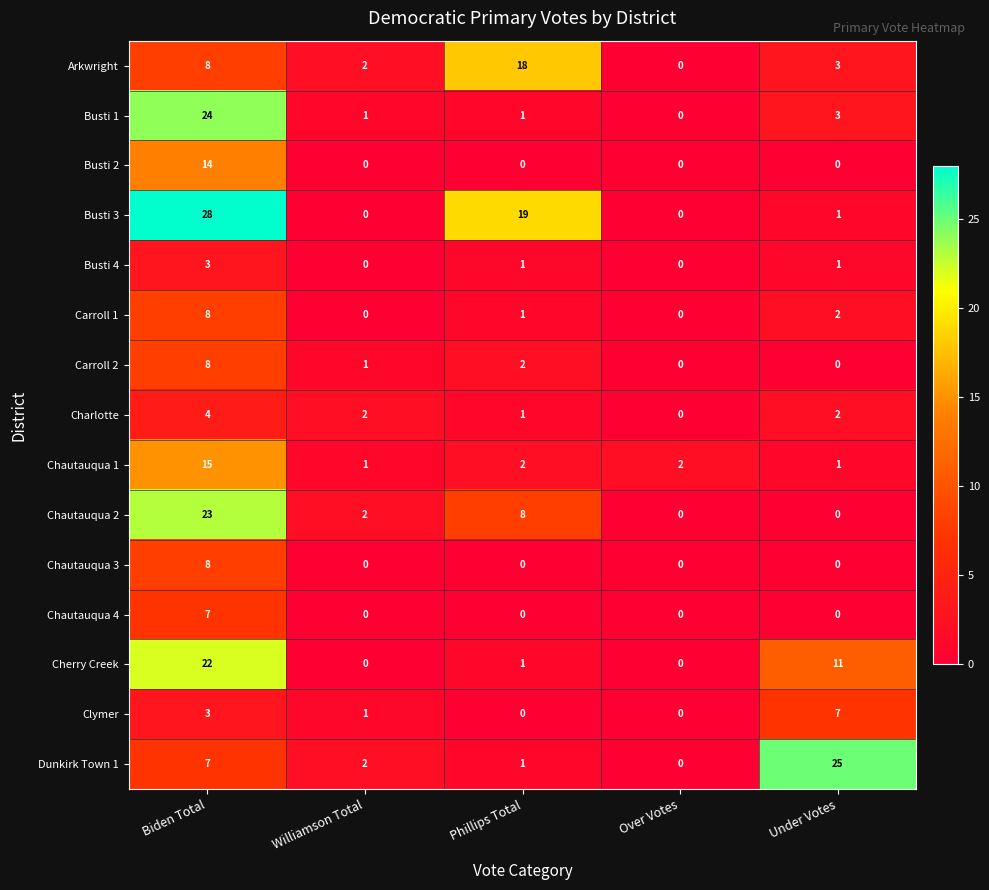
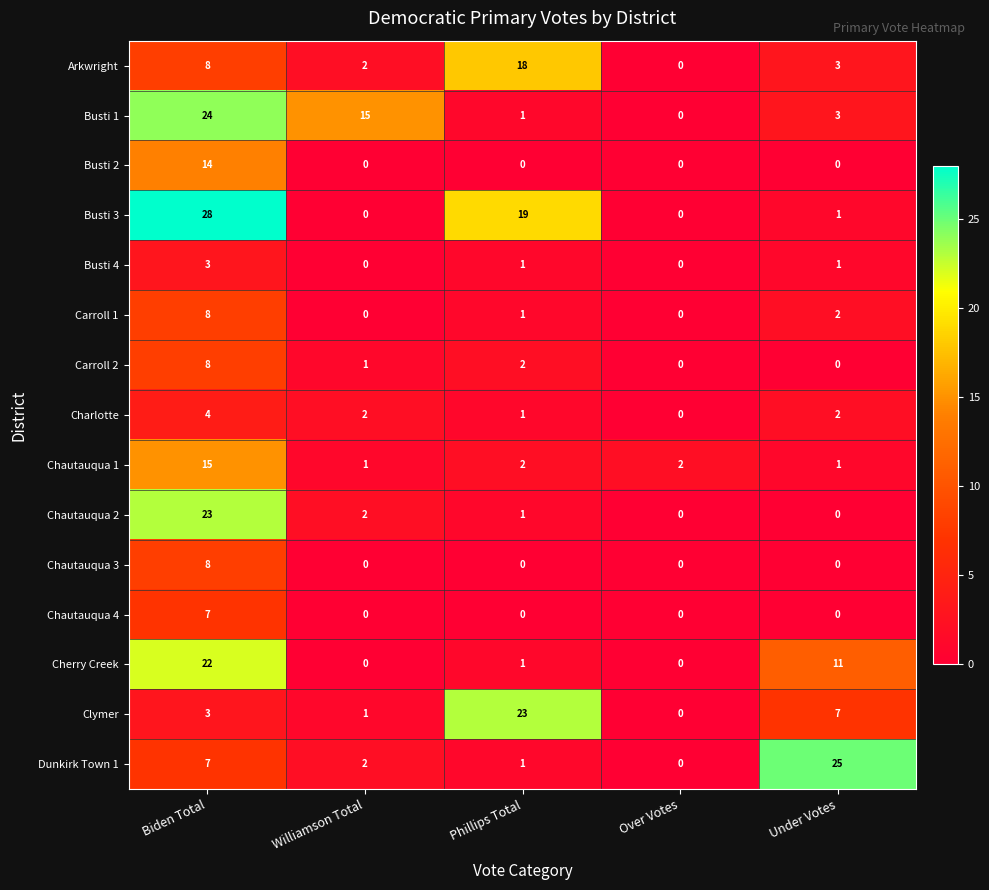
  {
    "Arkwright": {
      "Biden Total": 8,
      "Williamson Total": 2,
      "Phillips Total": 18,
      "Over Votes": 0,
      "Under Votes": 3
    },
    "Busti 1": {
      "Biden Total": 24,
-     "Williamson Total": 1,
+     "Williamson Total": 15,
      "Phillips Total": 1,
      "Over Votes": 0,
      "Under Votes": 3
    },
    "Busti 2": {
      "Biden Total": 14,
      "Williamson Total": 0,
      "Phillips Total": 0,
      "Over Votes": 0,
      "Under Votes": 0
    },
    "Busti 3": {
      "Biden Total": 28,
      "Williamson Total": 0,
      "Phillips Total": 19,
      "Over Votes": 0,
      "Under Votes": 1
    },
    "Busti 4": {
      "Biden Total": 3,
      "Williamson Total": 0,
      "Phillips Total": 1,
      "Over Votes": 0,
      "Under Votes": 1
    },
    "Carroll 1": {
      "Biden Total": 8,
      "Williamson Total": 0,
      "Phillips Total": 1,
      "Over Votes": 0,
      "Under Votes": 2
    },
    "Carroll 2": {
      "Biden Total": 8,
      "Williamson Total": 1,
      "Phillips Total": 2,
      "Over Votes": 0,
      "Under Votes": 0
    },
    "Charlotte": {
      "Biden Total": 4,
      "Williamson Total": 2,
      "Phillips Total": 1,
      "Over Votes": 0,
      "Under Votes": 2
    },
    "Chautauqua 1": {
      "Biden Total": 15,
      "Williamson Total": 1,
      "Phillips Total": 2,
      "Over Votes": 2,
      "Under Votes": 1
    },
    "Chautauqua 2": {
      "Biden Total": 23,
      "Williamson Total": 2,
-     "Phillips Total": 8,
+     "Phillips Total": 1,
      "Over Votes": 0,
      "Under Votes": 0
    },
    "Chautauqua 3": {
      "Biden Total": 8,
      "Williamson Total": 0,
      "Phillips Total": 0,
      "Over Votes": 0,
      "Under Votes": 0
    },
    "Chautauqua 4": {
      "Biden Total": 7,
      "Williamson Total": 0,
      "Phillips Total": 0,
      "Over Votes": 0,
      "Under Votes": 0
    },
    "Cherry Creek": {
      "Biden Total": 22,
      "Williamson Total": 0,
      "Phillips Total": 1,
      "Over Votes": 0,
      "Under Votes": 11
    },
    "Clymer": {
      "Biden Total": 3,
      "Williamson Total": 1,
-     "Phillips Total": 0,
+     "Phillips Total": 23,
      "Over Votes": 0,
      "Under Votes": 7
    },
    "Dunkirk Town 1": {
      "Biden Total": 7,
      "Williamson Total": 2,
      "Phillips Total": 1,
      "Over Votes": 0,
      "Under Votes": 25
    }
  }
